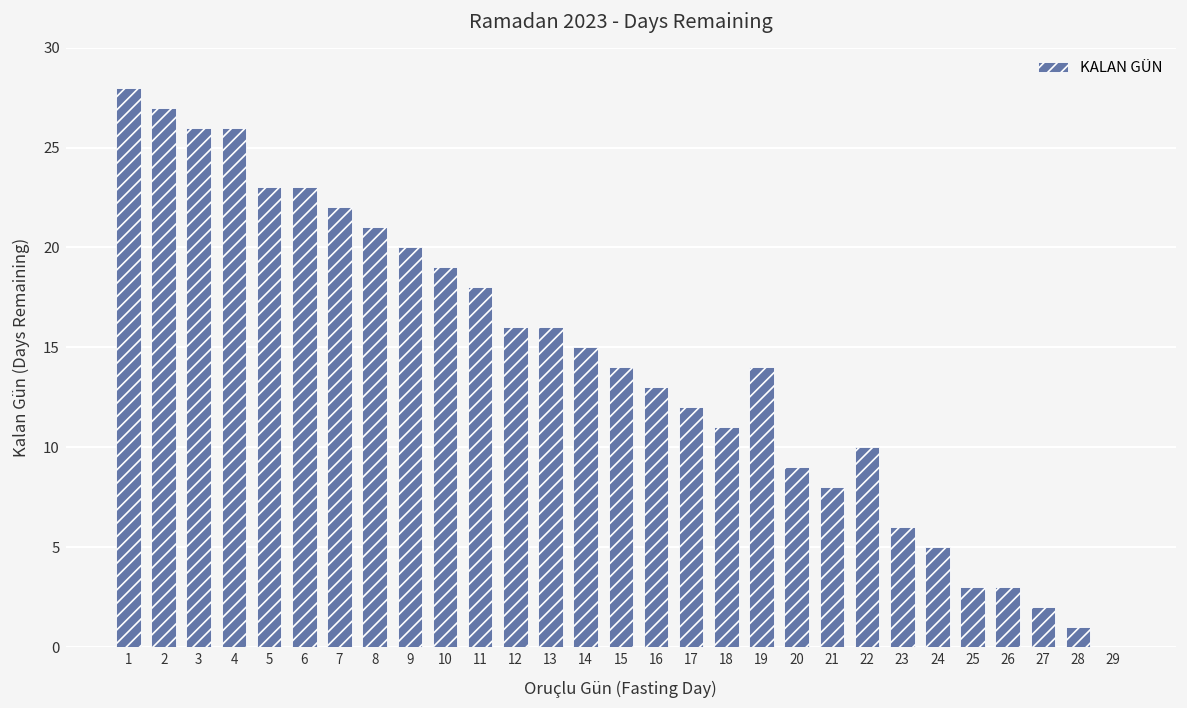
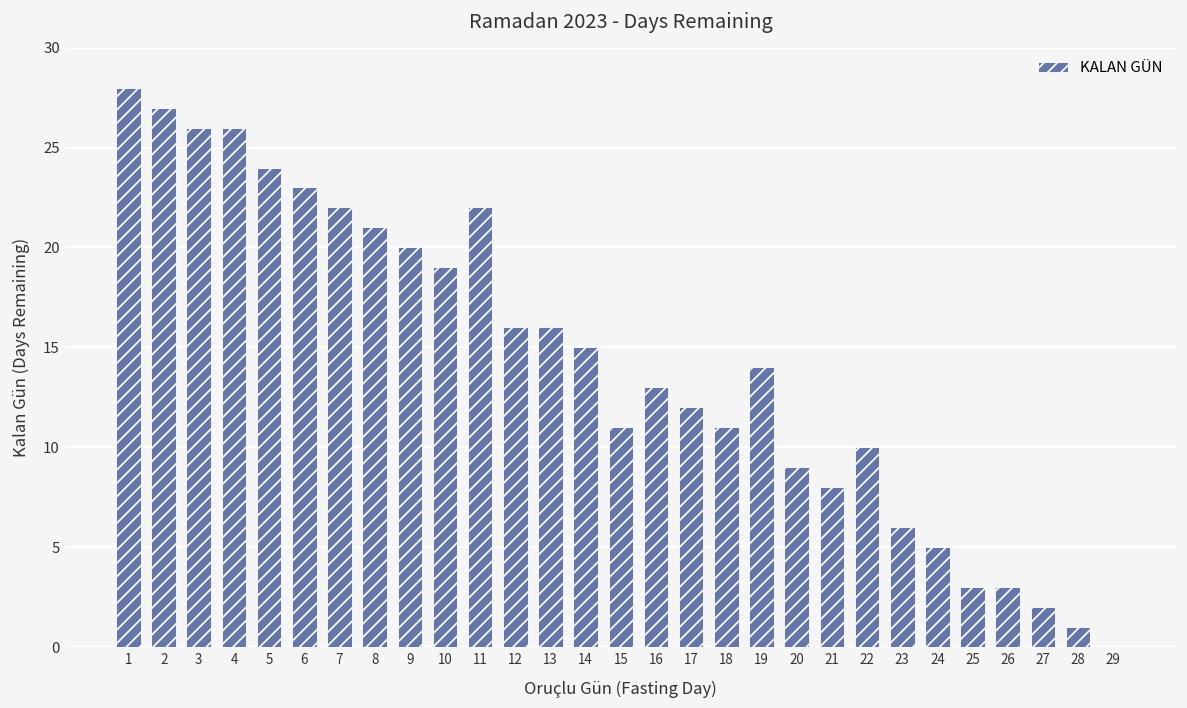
  {
    "1": 28,
    "2": 27,
    "3": 26,
    "4": 26,
-   "5": 23,
+   "5": 24,
    "6": 23,
    "7": 22,
    "8": 21,
    "9": 20,
    "10": 19,
-   "11": 18,
+   "11": 22,
    "12": 16,
    "13": 16,
    "14": 15,
-   "15": 14,
+   "15": 11,
    "16": 13,
    "17": 12,
    "18": 11,
    "19": 14,
    "20": 9,
    "21": 8,
    "22": 10,
    "23": 6,
    "24": 5,
    "25": 3,
    "26": 3,
    "27": 2,
    "28": 1,
    "29": 0
  }
